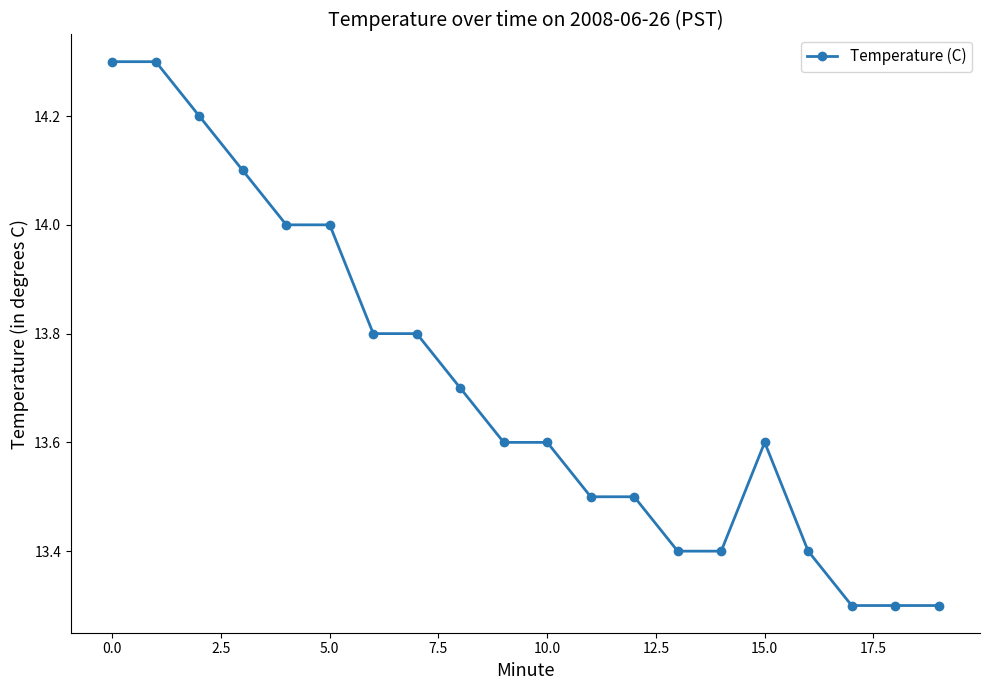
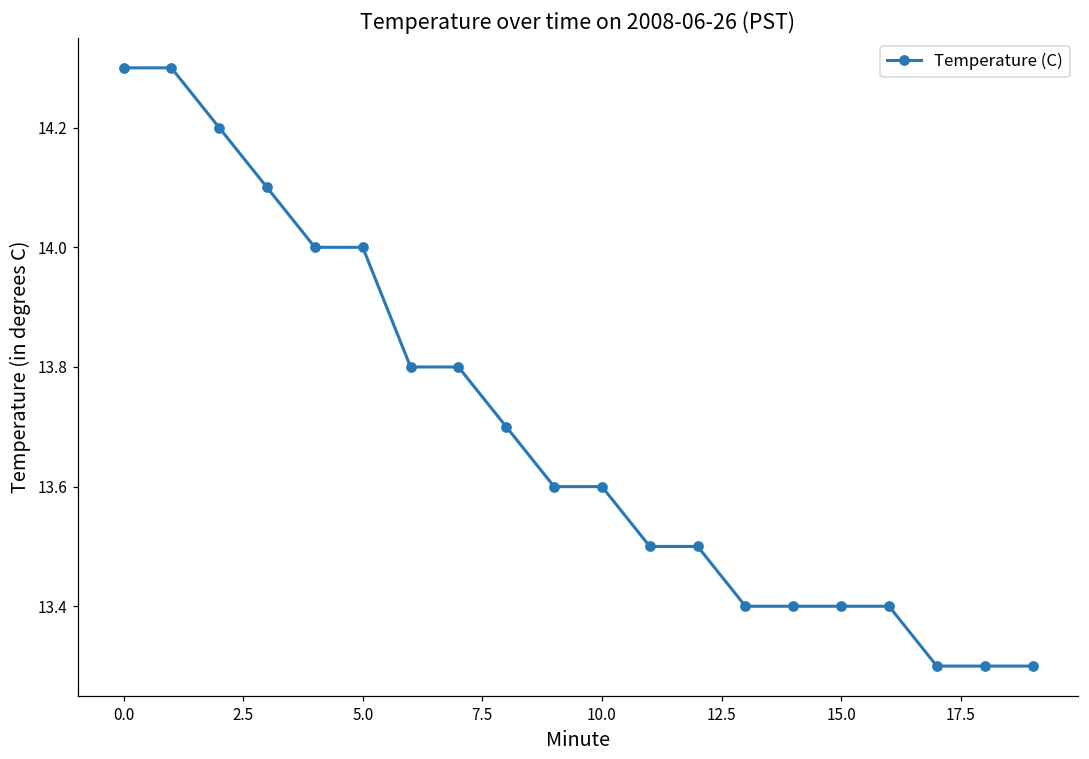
  {
    "0.0": 14.3,
    "5.0": 14.0,
    "10.0": 13.6,
-   "15.0": 13.6
+   "15.0": 13.4
  }
